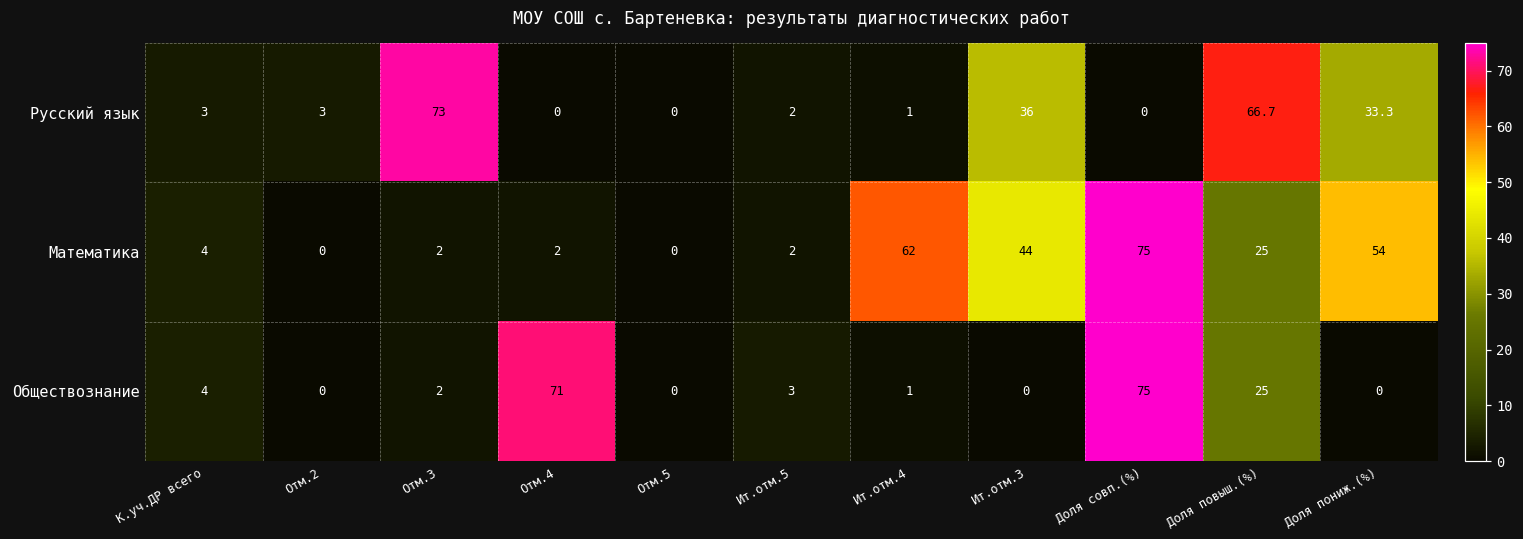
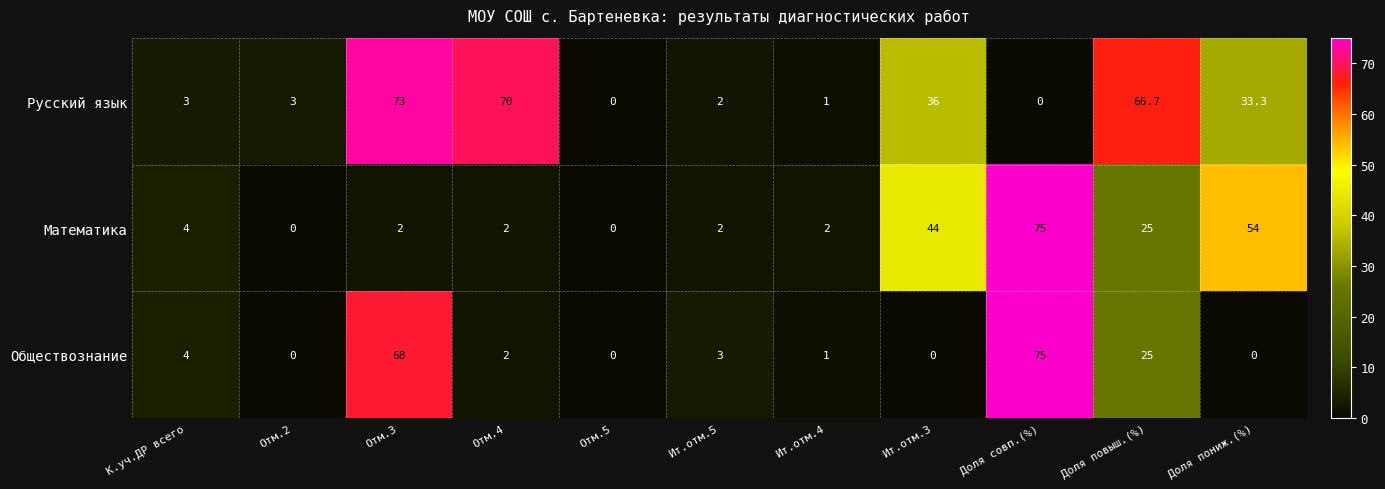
  {
    "Русский язык": {
      "К.уч.ДР всего": 3,
      "Отм.2": 3,
      "Отм.3": 73,
-     "Отм.4": 0,
+     "Отм.4": 70,
      "Отм.5": 0,
      "Ит.отм.5": 2,
      "Ит.отм.4": 1,
      "Ит.отм.3": 36,
      "Доля совп.(%)": 0,
      "Доля повыш.(%)": 66.7,
      "Доля пониж.(%)": 33.3
    },
    "Математика": {
      "К.уч.ДР всего": 4,
      "Отм.2": 0,
      "Отм.3": 2,
      "Отм.4": 2,
      "Отм.5": 0,
      "Ит.отм.5": 2,
-     "Ит.отм.4": 62,
+     "Ит.отм.4": 2,
      "Ит.отм.3": 44,
      "Доля совп.(%)": 75,
      "Доля повыш.(%)": 25,
      "Доля пониж.(%)": 54
    },
    "Обществознание": {
      "К.уч.ДР всего": 4,
      "Отм.2": 0,
-     "Отм.3": 2,
-     "Отм.4": 71,
+     "Отм.3": 68,
+     "Отм.4": 2,
      "Отм.5": 0,
      "Ит.отм.5": 3,
      "Ит.отм.4": 1,
      "Ит.отм.3": 0,
      "Доля совп.(%)": 75,
      "Доля повыш.(%)": 25,
      "Доля пониж.(%)": 0
    }
  }
